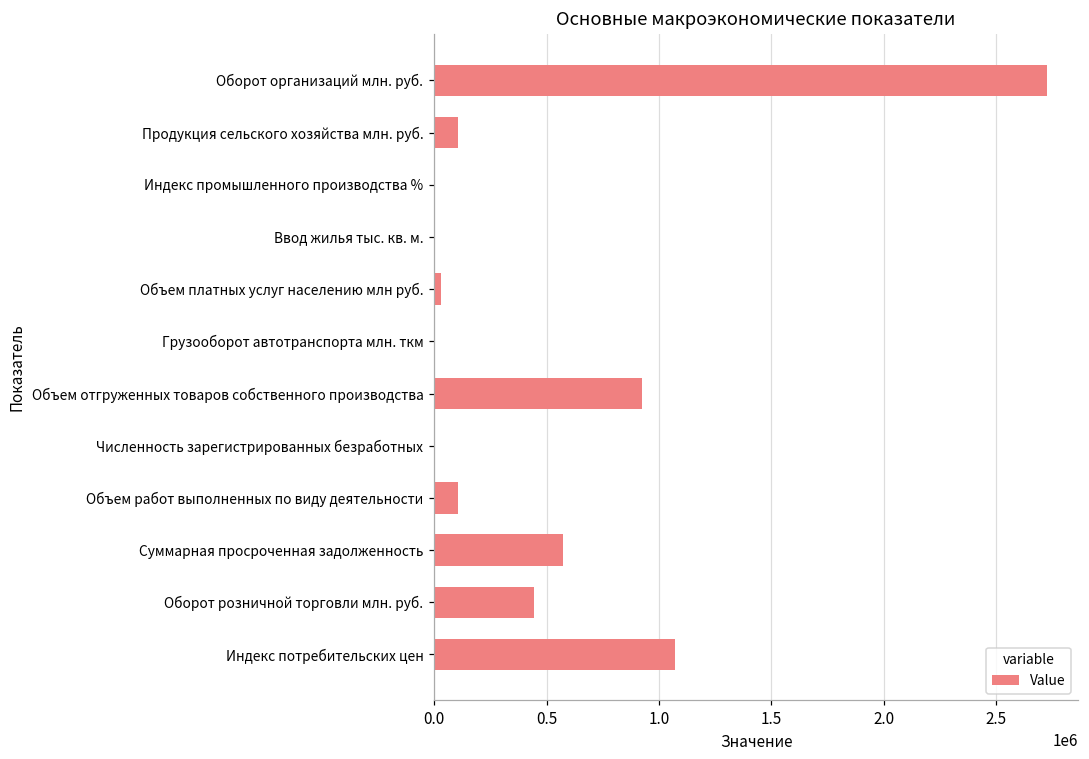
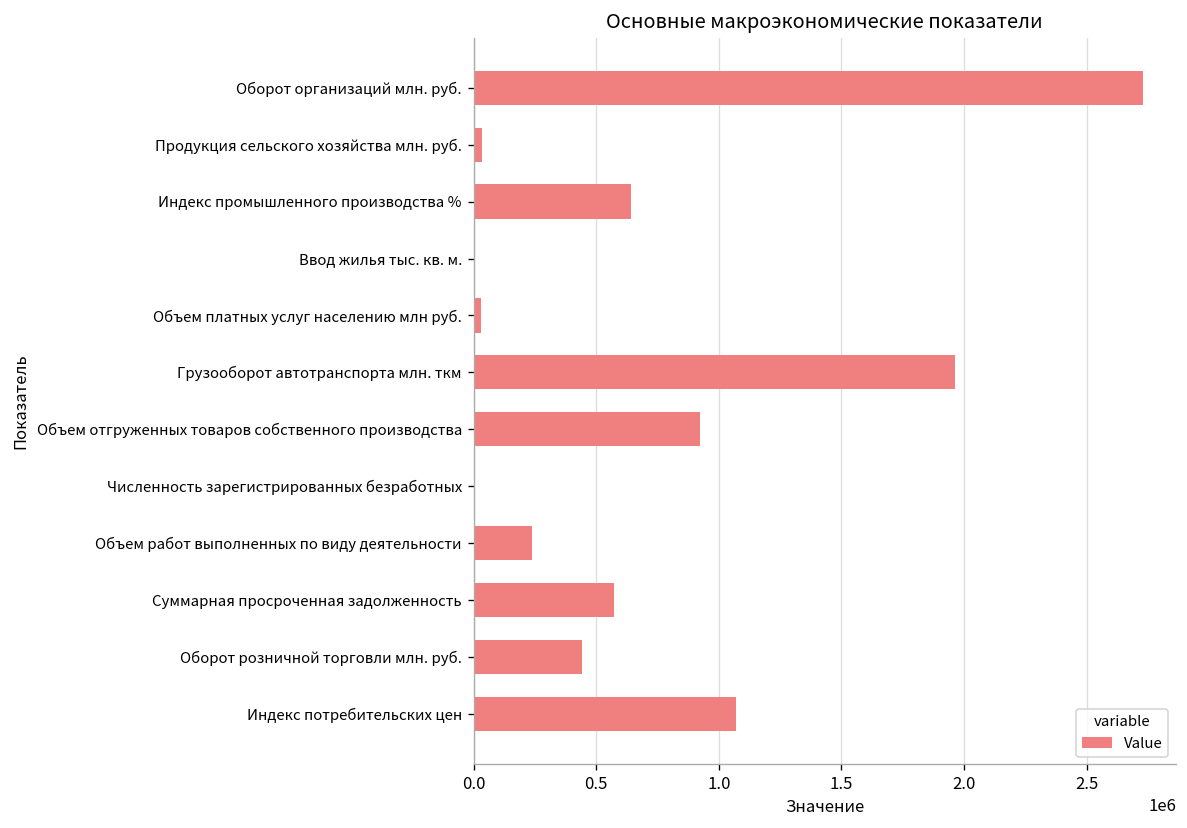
  {
    "Оборот организаций млн. руб.": 2730000,
-   "Продукция сельского хозяйства млн. руб.": 110000,
-   "Индекс промышленного производства %": 0,
+   "Продукция сельского хозяйства млн. руб.": 30000,
+   "Индекс промышленного производства %": 640000,
    "Объем платных услуг населению млн руб.": 30000,
-   "Грузооборот автотранспорта млн. ткм": 0,
+   "Грузооборот автотранспорта млн. ткм": 1960000,
    "Объем отгруженных товаров собственного производства": 920000,
-   "Объем работ выполненных по виду деятельности": 110000,
+   "Объем работ выполненных по виду деятельности": 240000,
    "Суммарная просроченная задолженность": 570000,
    "Оборот розничной торговли млн. руб.": 440000,
    "Индекс потребительских цен": 1070000
  }
